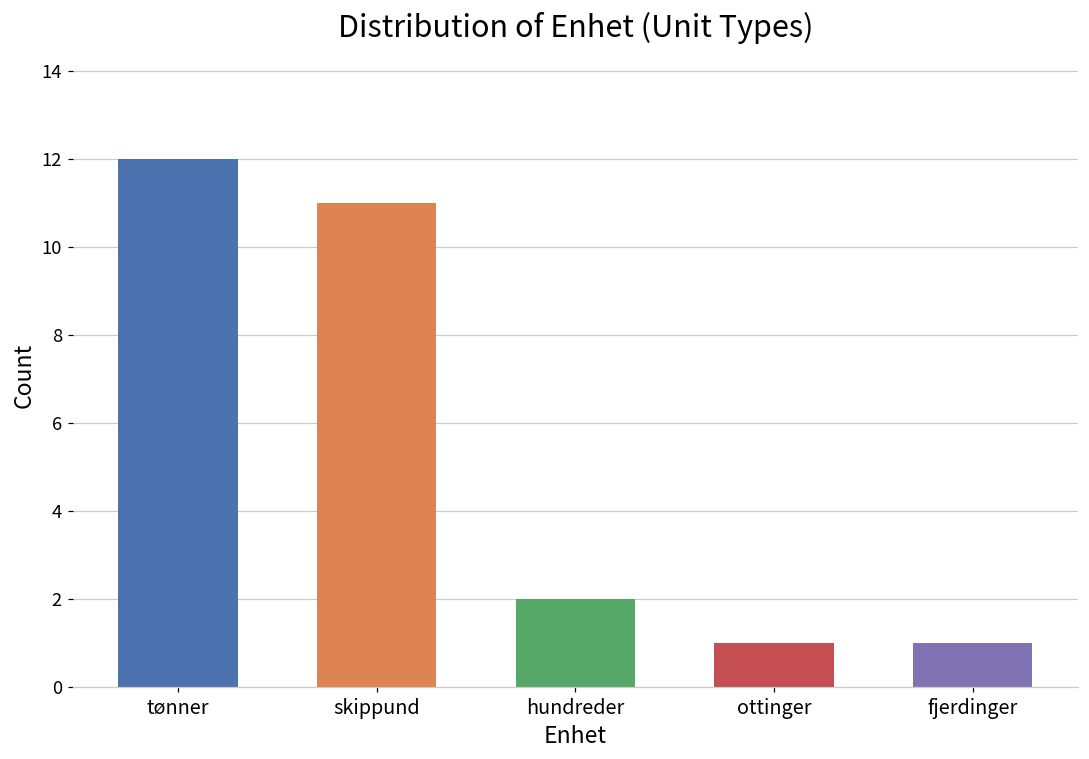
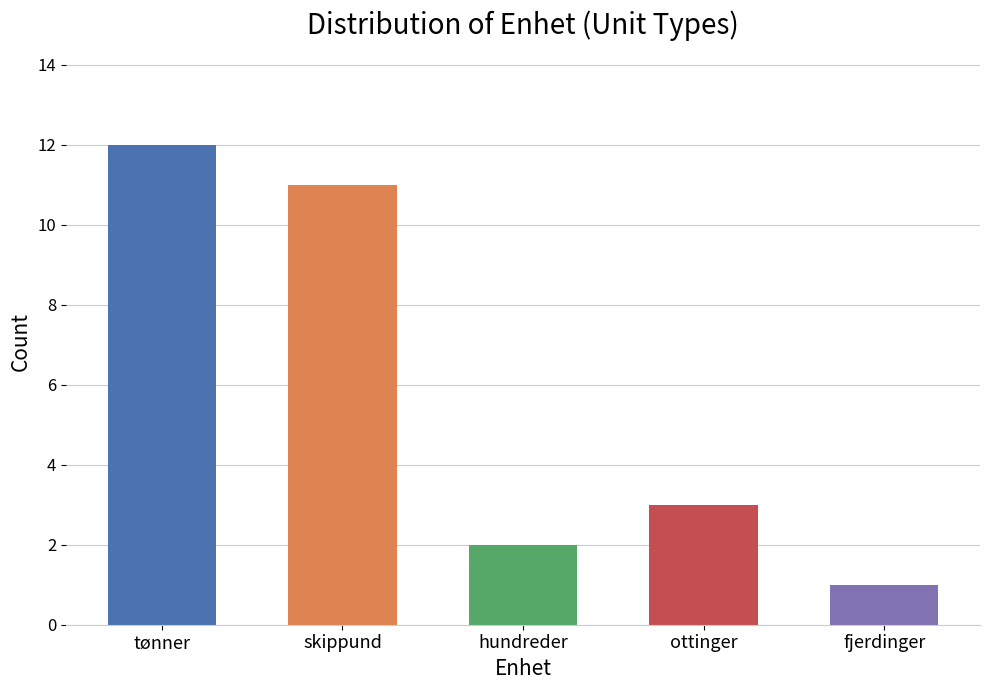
  {
    "tønner": 12,
    "skippund": 11,
    "hundreder": 2,
-   "ottinger": 1,
+   "ottinger": 3,
    "fjerdinger": 1
  }
